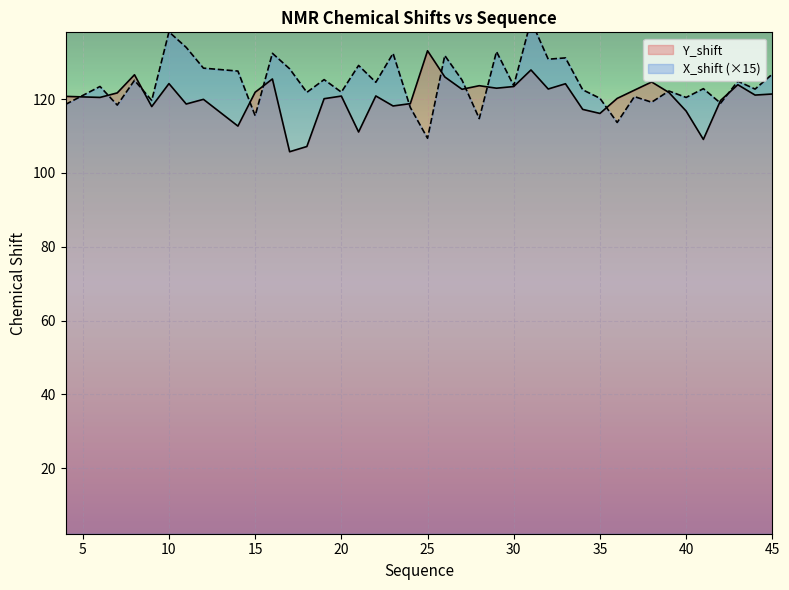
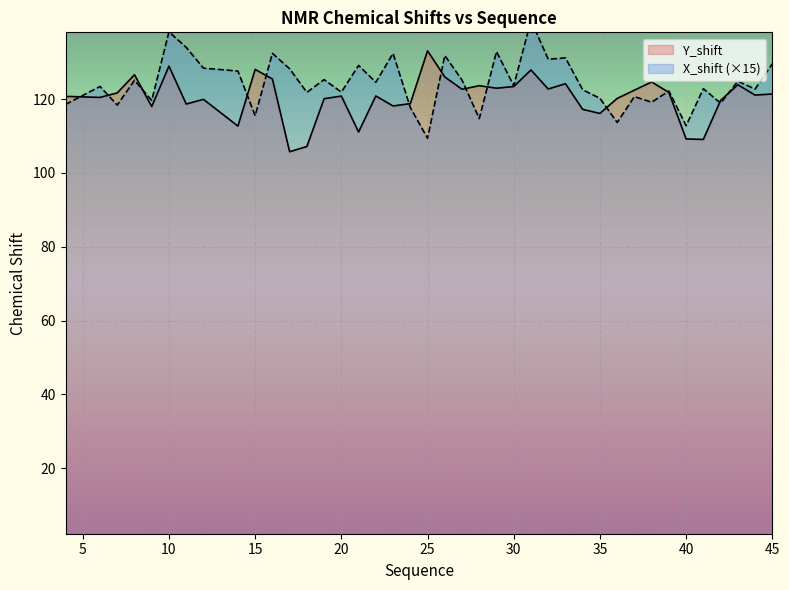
  {
    "Y_shift": {
-     "10": 124,
-     "15": 122,
+     "10": 129,
+     "15": 128,
      "20": 121,
      "25": 133,
      "35": 116,
-     "40": 117,
+     "40": 109,
      "45": 121
    },
    "X_shift (×15)": {
      "10": 138,
      "15": 116,
      "20": 122,
      "25": 109,
      "35": 120,
-     "40": 120,
-     "45": 127
+     "40": 113,
+     "45": 130
    }
  }
